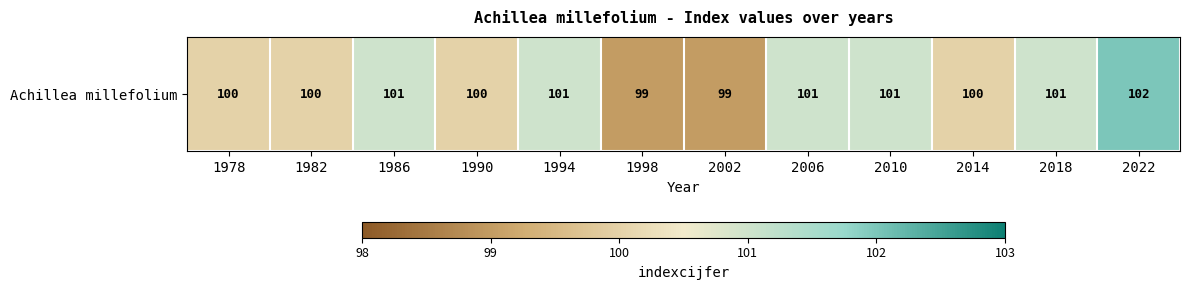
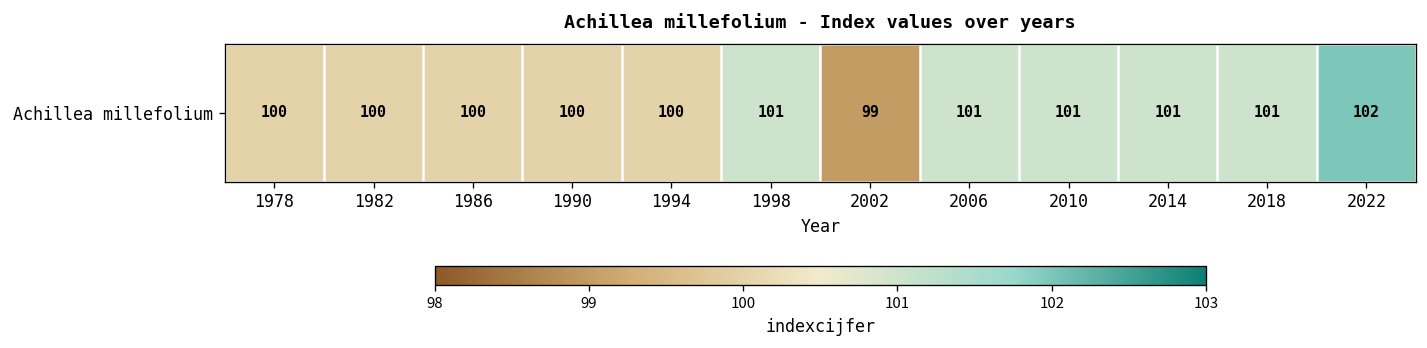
  {
    "Achillea millefolium": {
      "1978": 100,
      "1982": 100,
-     "1986": 101,
+     "1986": 100,
      "1990": 100,
-     "1994": 101,
-     "1998": 99,
+     "1994": 100,
+     "1998": 101,
      "2002": 99,
      "2006": 101,
      "2010": 101,
-     "2014": 100,
+     "2014": 101,
      "2018": 101,
      "2022": 102
    }
  }
